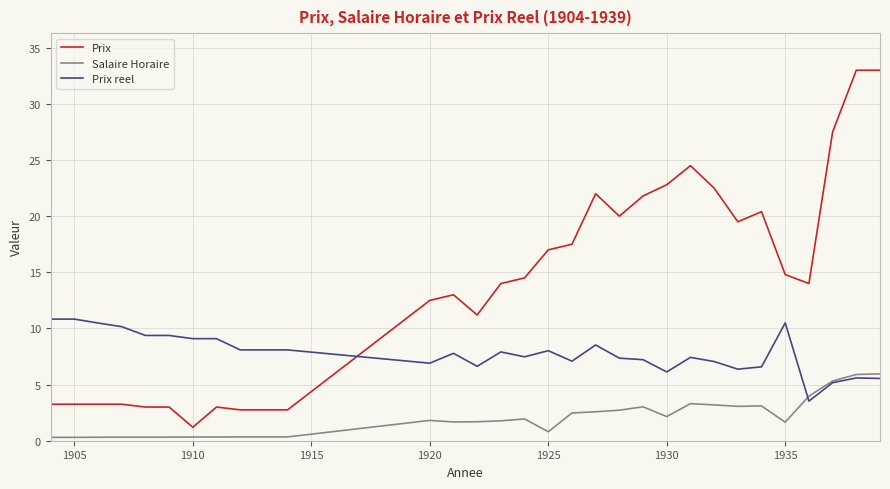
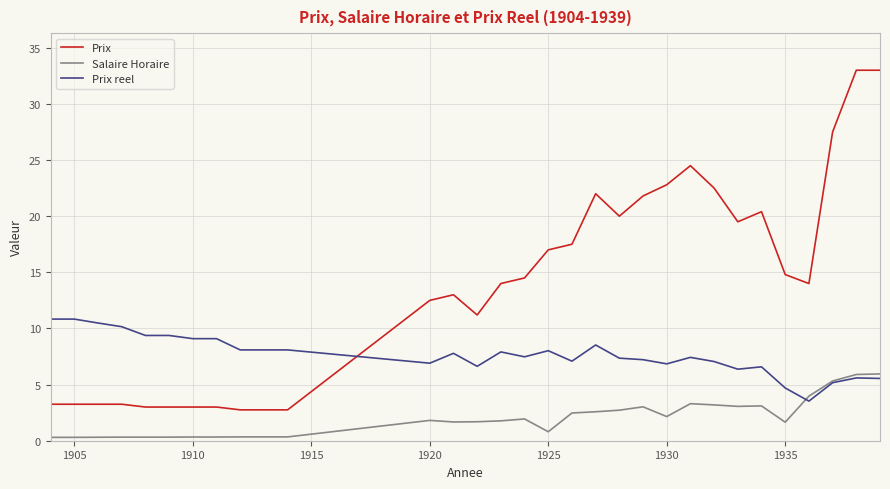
  {
    "Prix": {
      "1905": 3.3,
-     "1910": 1.2,
+     "1910": 3.0,
      "1920": 12.5,
      "1925": 17.0,
      "1930": 22.8,
      "1935": 14.8
    },
    "Salaire Horaire": {
      "1905": 0.3,
      "1910": 0.3,
      "1920": 1.8,
      "1925": 0.8,
      "1930": 2.2,
      "1935": 1.7
    },
    "Prix reel": {
      "1905": 10.8,
      "1910": 9.1,
      "1920": 6.9,
      "1925": 8.0,
-     "1930": 6.1,
-     "1935": 10.5
+     "1930": 6.8,
+     "1935": 4.7
    }
  }
